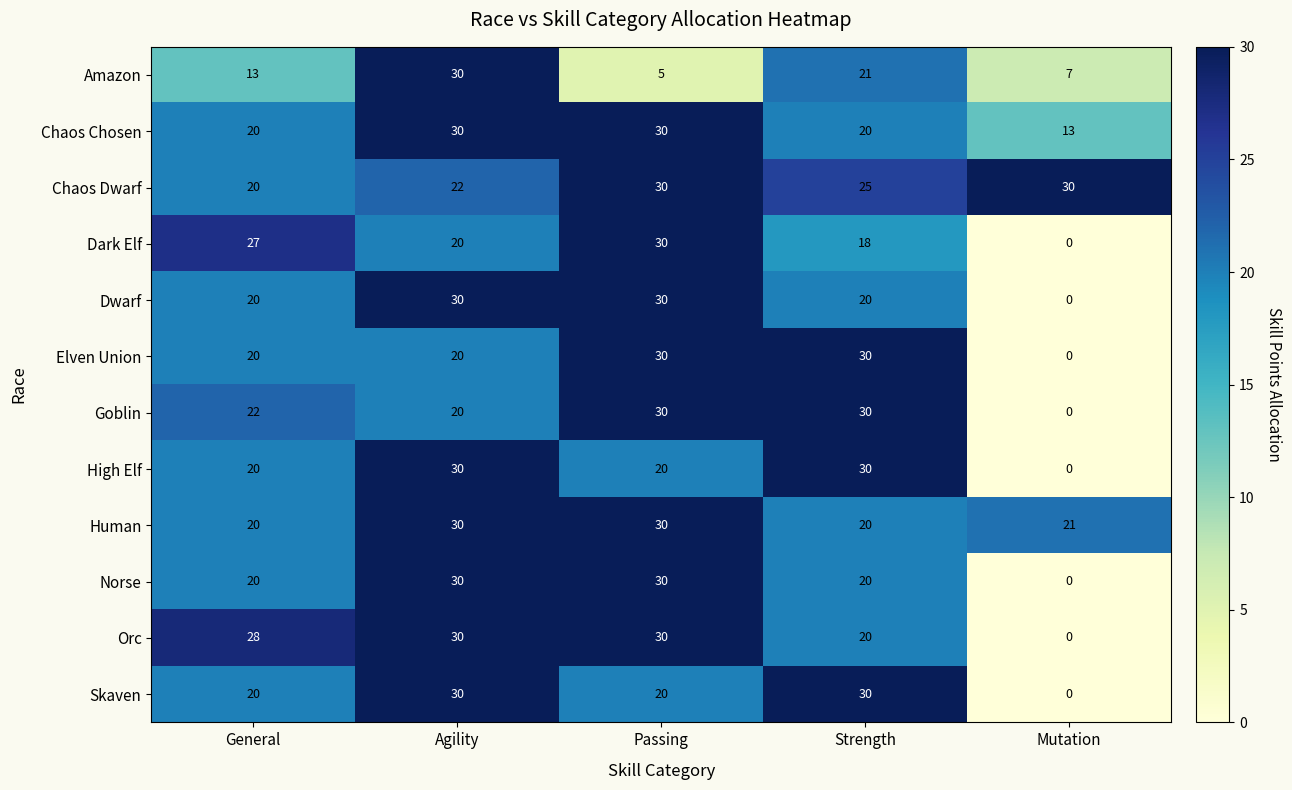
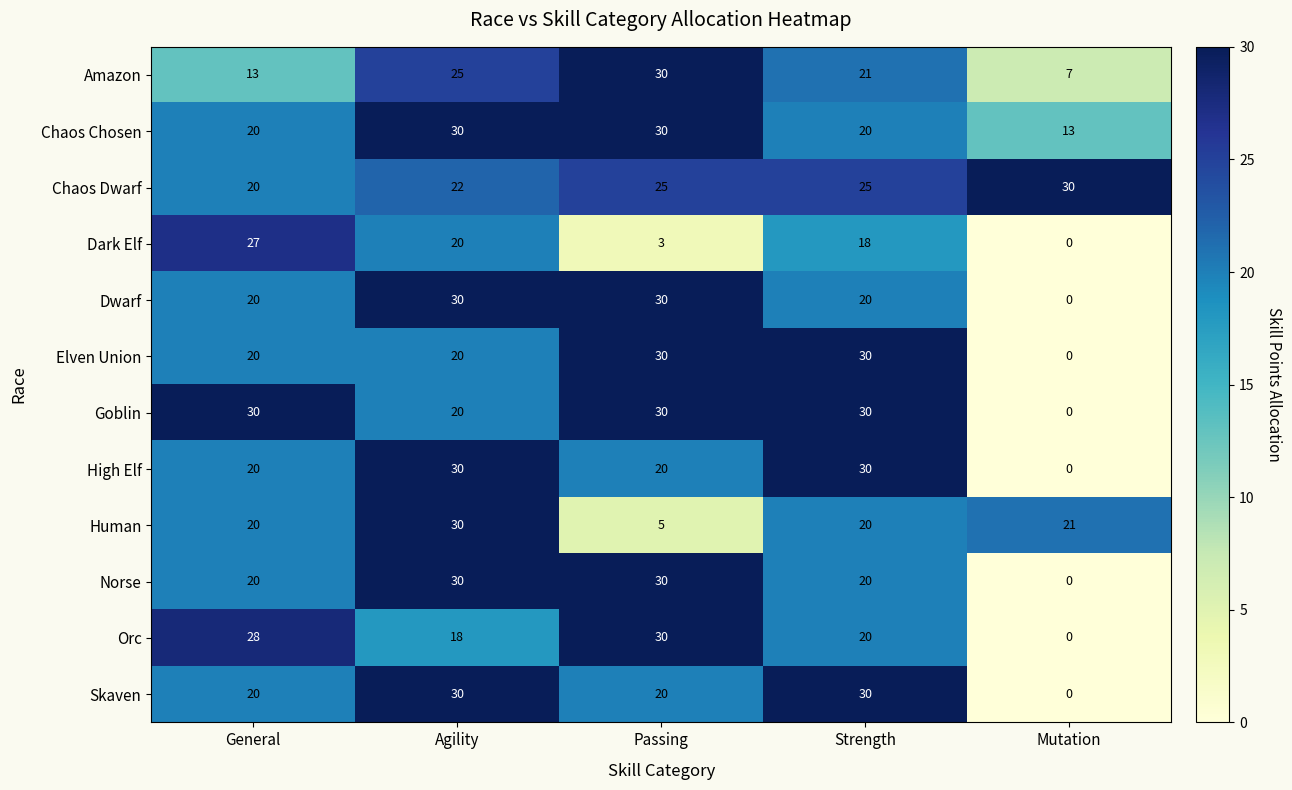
  {
    "Amazon": {
      "General": 13,
-     "Agility": 30,
-     "Passing": 5,
+     "Agility": 25,
+     "Passing": 30,
      "Strength": 21,
      "Mutation": 7
    },
    "Chaos Chosen": {
      "General": 20,
      "Agility": 30,
      "Passing": 30,
      "Strength": 20,
      "Mutation": 13
    },
    "Chaos Dwarf": {
      "General": 20,
      "Agility": 22,
-     "Passing": 30,
+     "Passing": 25,
      "Strength": 25,
      "Mutation": 30
    },
    "Dark Elf": {
      "General": 27,
      "Agility": 20,
-     "Passing": 30,
+     "Passing": 3,
      "Strength": 18,
      "Mutation": 0
    },
    "Dwarf": {
      "General": 20,
      "Agility": 30,
      "Passing": 30,
      "Strength": 20,
      "Mutation": 0
    },
    "Elven Union": {
      "General": 20,
      "Agility": 20,
      "Passing": 30,
      "Strength": 30,
      "Mutation": 0
    },
    "Goblin": {
-     "General": 22,
+     "General": 30,
      "Agility": 20,
      "Passing": 30,
      "Strength": 30,
      "Mutation": 0
    },
    "High Elf": {
      "General": 20,
      "Agility": 30,
      "Passing": 20,
      "Strength": 30,
      "Mutation": 0
    },
    "Human": {
      "General": 20,
      "Agility": 30,
-     "Passing": 30,
+     "Passing": 5,
      "Strength": 20,
      "Mutation": 21
    },
    "Norse": {
      "General": 20,
      "Agility": 30,
      "Passing": 30,
      "Strength": 20,
      "Mutation": 0
    },
    "Orc": {
      "General": 28,
-     "Agility": 30,
+     "Agility": 18,
      "Passing": 30,
      "Strength": 20,
      "Mutation": 0
    },
    "Skaven": {
      "General": 20,
      "Agility": 30,
      "Passing": 20,
      "Strength": 30,
      "Mutation": 0
    }
  }
